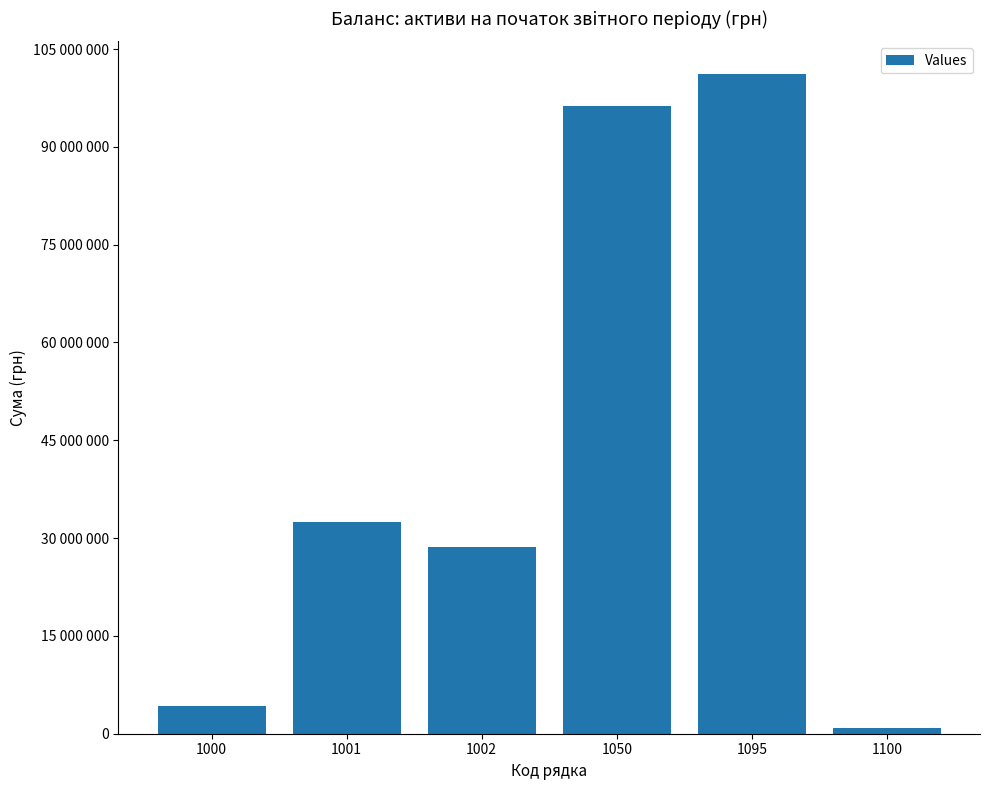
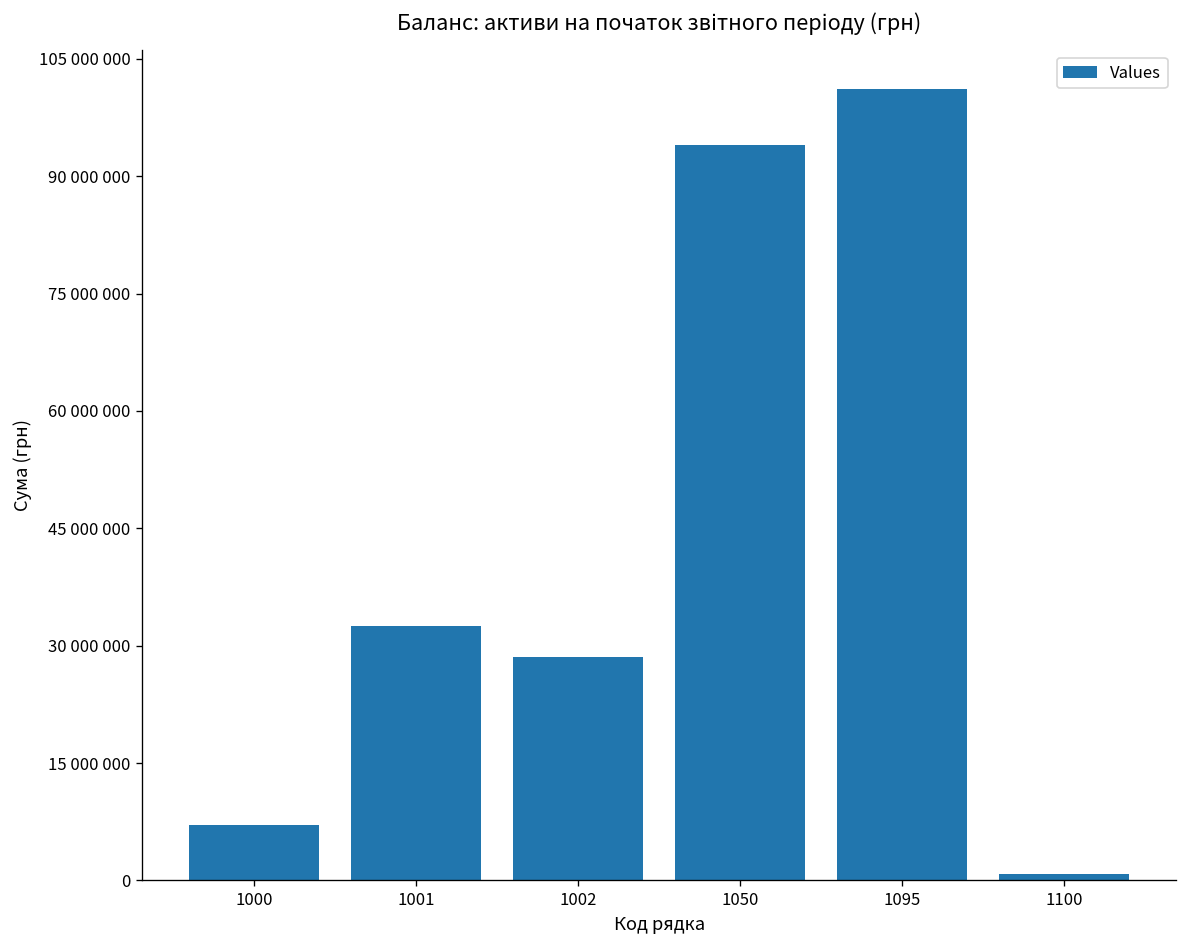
  {
-   "1000": 4000000,
+   "1000": 7000000,
    "1001": 33000000,
    "1002": 29000000,
-   "1050": 96000000,
+   "1050": 94000000,
    "1095": 101000000,
    "1100": 1000000
  }
